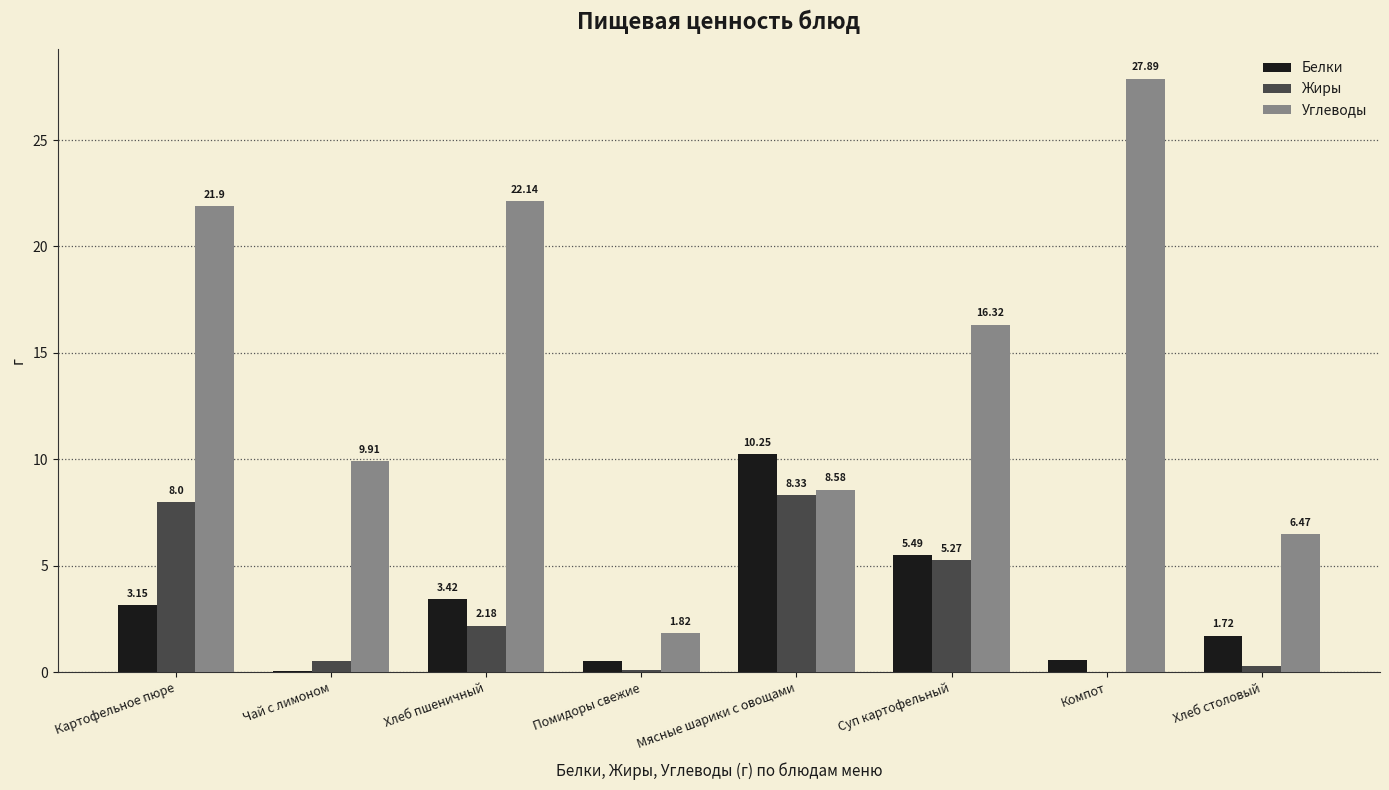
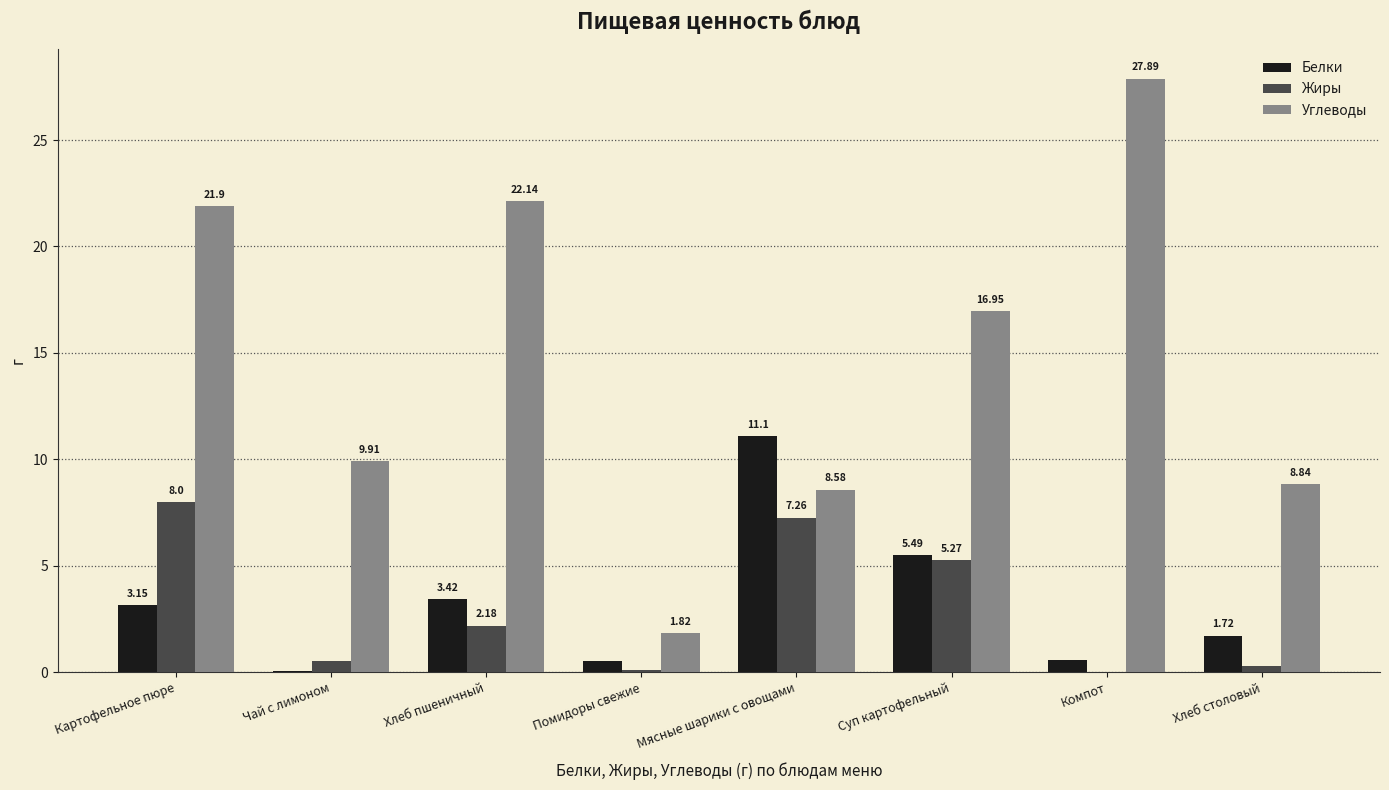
  {
    "Белки": {
      "Картофельное пюре": 3.15,
      "Хлеб пшеничный": 3.42,
-     "Мясные шарики с овощами": 10.25,
+     "Мясные шарики с овощами": 11.1,
      "Суп картофельный": 5.49,
      "Хлеб столовый": 1.72
    },
    "Жиры": {
      "Картофельное пюре": 8.0,
      "Хлеб пшеничный": 2.18,
-     "Мясные шарики с овощами": 8.33,
+     "Мясные шарики с овощами": 7.26,
      "Суп картофельный": 5.27
    },
    "Углеводы": {
      "Картофельное пюре": 21.9,
      "Чай с лимоном": 9.91,
      "Хлеб пшеничный": 22.14,
      "Помидоры свежие": 1.82,
      "Мясные шарики с овощами": 8.58,
-     "Суп картофельный": 16.32,
+     "Суп картофельный": 16.95,
      "Компот": 27.89,
-     "Хлеб столовый": 6.47
+     "Хлеб столовый": 8.84
    }
  }
